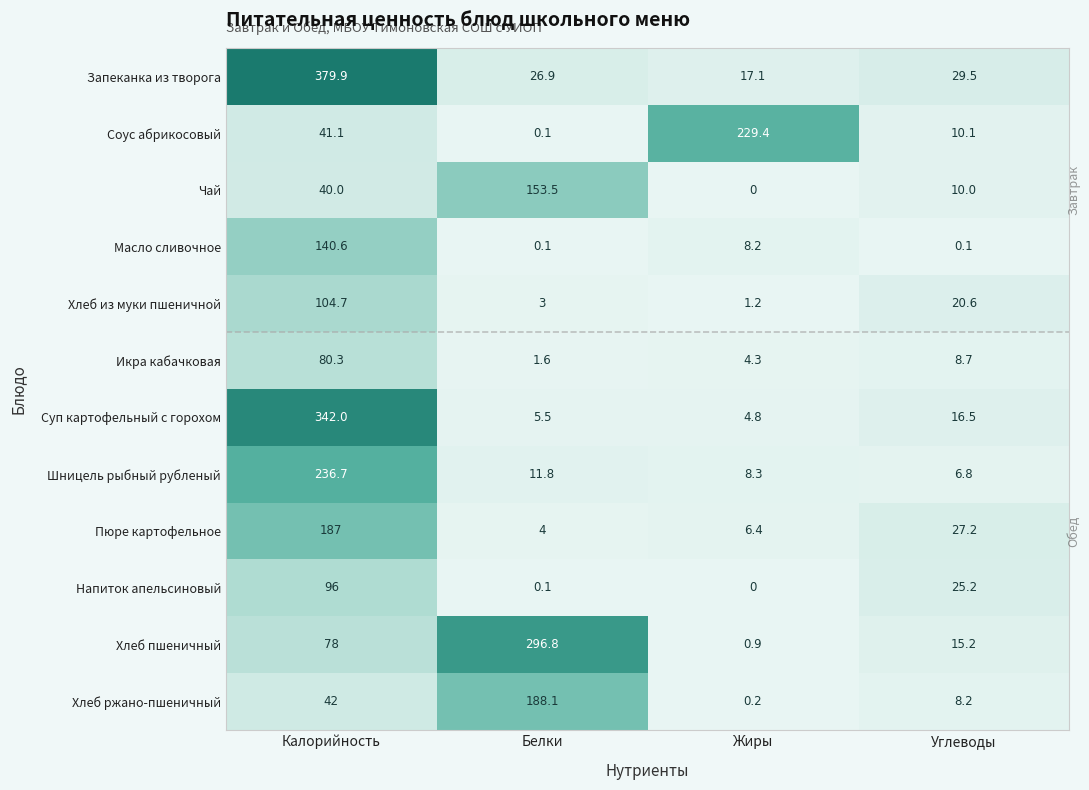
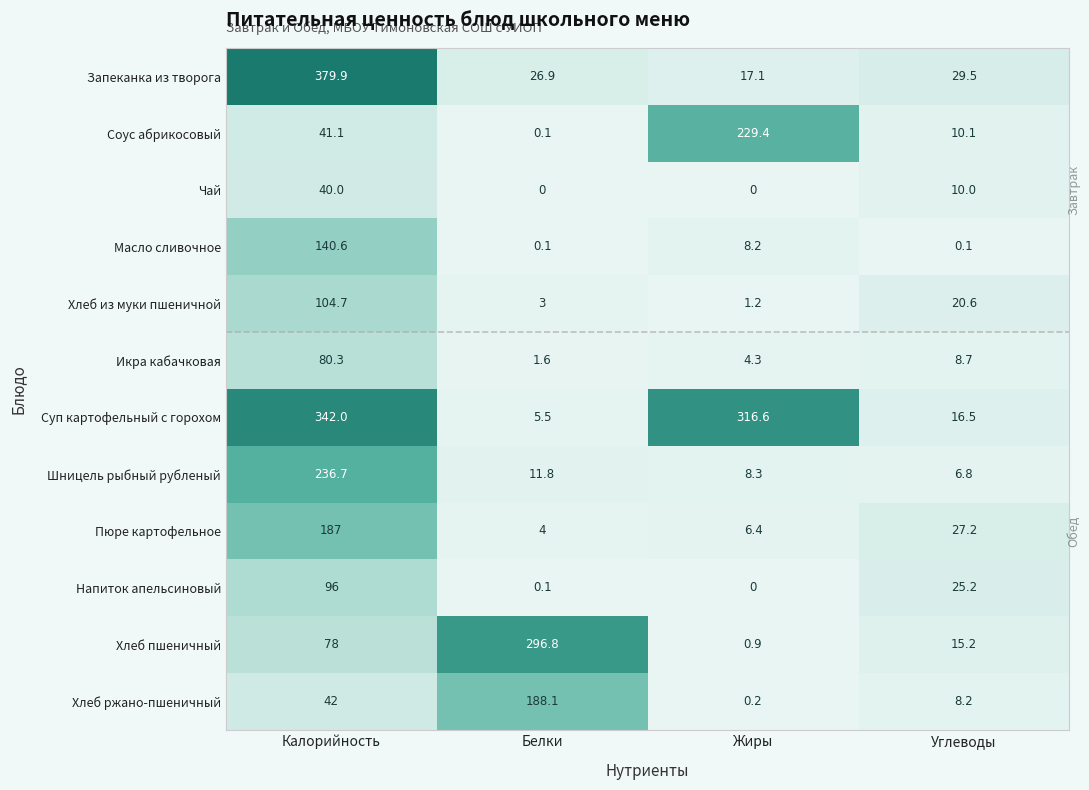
  {
    "Запеканка из творога": {
      "Калорийность": 379.9,
      "Белки": 26.9,
      "Жиры": 17.1,
      "Углеводы": 29.5
    },
    "Соус абрикосовый": {
      "Калорийность": 41.1,
      "Белки": 0.1,
      "Жиры": 229.4,
      "Углеводы": 10.1
    },
    "Чай": {
      "Калорийность": 40.0,
-     "Белки": 153.5,
+     "Белки": 0,
      "Жиры": 0,
      "Углеводы": 10.0
    },
    "Масло сливочное": {
      "Калорийность": 140.6,
      "Белки": 0.1,
      "Жиры": 8.2,
      "Углеводы": 0.1
    },
    "Хлеб из муки пшеничной": {
      "Калорийность": 104.7,
      "Белки": 3,
      "Жиры": 1.2,
      "Углеводы": 20.6
    },
    "Икра кабачковая": {
      "Калорийность": 80.3,
      "Белки": 1.6,
      "Жиры": 4.3,
      "Углеводы": 8.7
    },
    "Суп картофельный с горохом": {
      "Калорийность": 342.0,
      "Белки": 5.5,
-     "Жиры": 4.8,
+     "Жиры": 316.6,
      "Углеводы": 16.5
    },
    "Шницель рыбный рубленый": {
      "Калорийность": 236.7,
      "Белки": 11.8,
      "Жиры": 8.3,
      "Углеводы": 6.8
    },
    "Пюре картофельное": {
      "Калорийность": 187,
      "Белки": 4,
      "Жиры": 6.4,
      "Углеводы": 27.2
    },
    "Напиток апельсиновый": {
      "Калорийность": 96,
      "Белки": 0.1,
      "Жиры": 0,
      "Углеводы": 25.2
    },
    "Хлеб пшеничный": {
      "Калорийность": 78,
      "Белки": 296.8,
      "Жиры": 0.9,
      "Углеводы": 15.2
    },
    "Хлеб ржано-пшеничный": {
      "Калорийность": 42,
      "Белки": 188.1,
      "Жиры": 0.2,
      "Углеводы": 8.2
    }
  }
